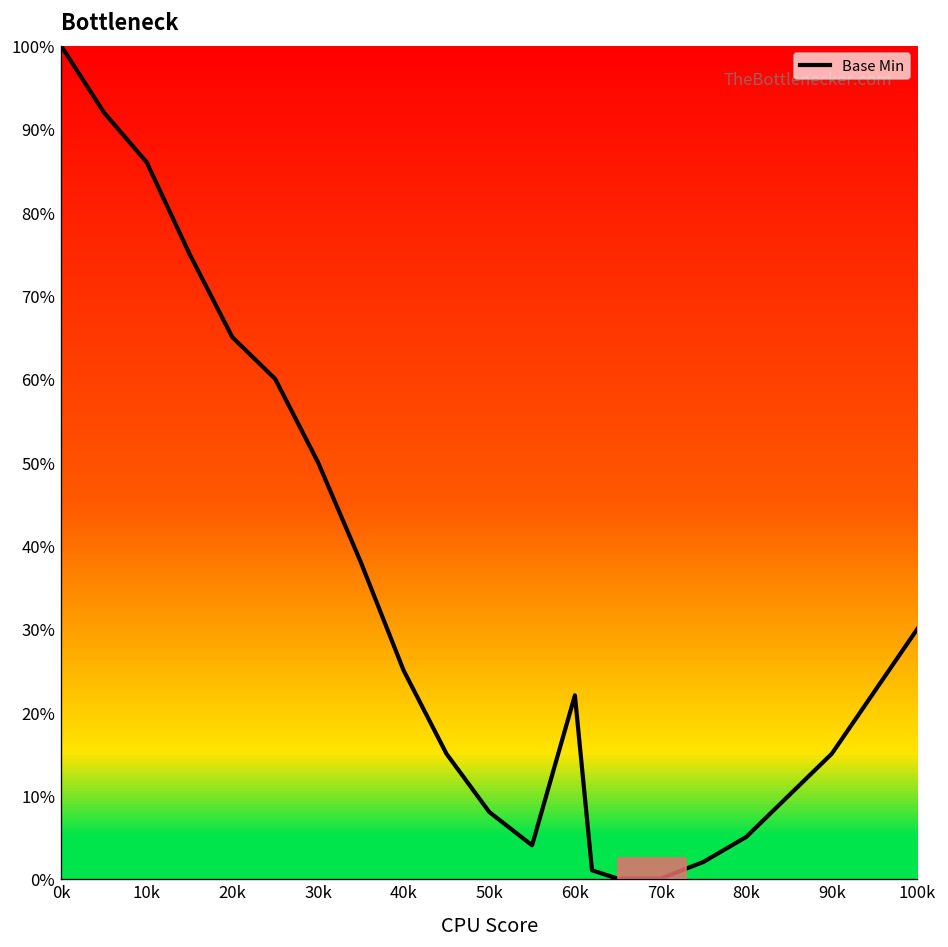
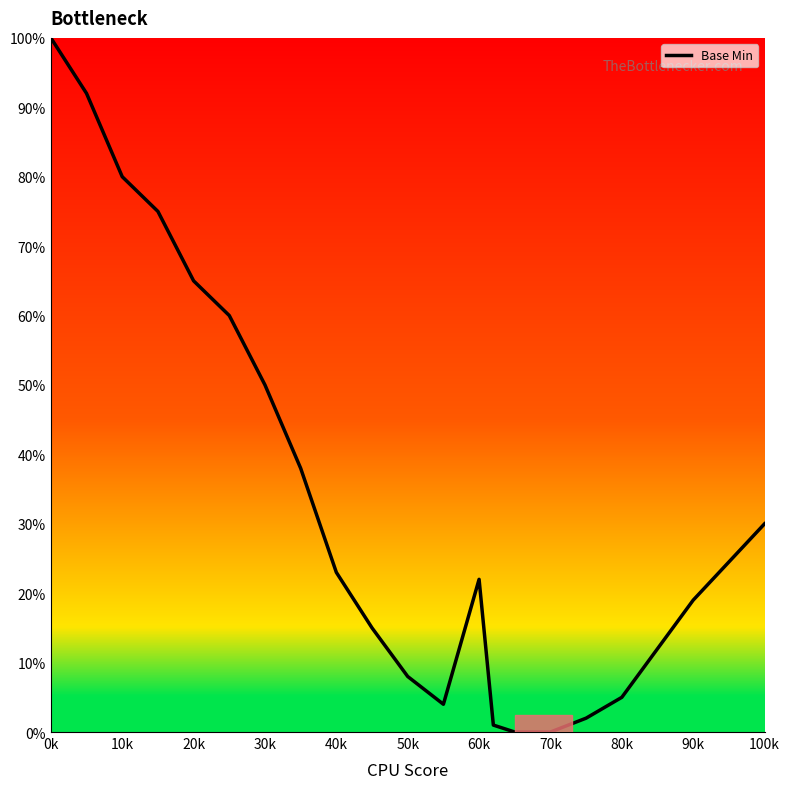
  {
    "0k": "100%",
-   "10k": "86%",
+   "10k": "80%",
    "20k": "65%",
    "30k": "50%",
-   "40k": "25%",
+   "40k": "23%",
    "50k": "8%",
    "60k": "22%",
    "80k": "5%",
-   "90k": "15%",
+   "90k": "19%",
    "100k": "30%"
  }
